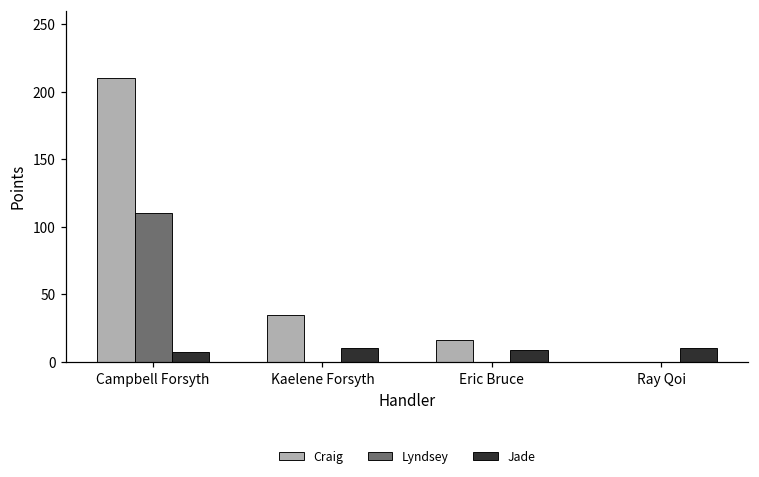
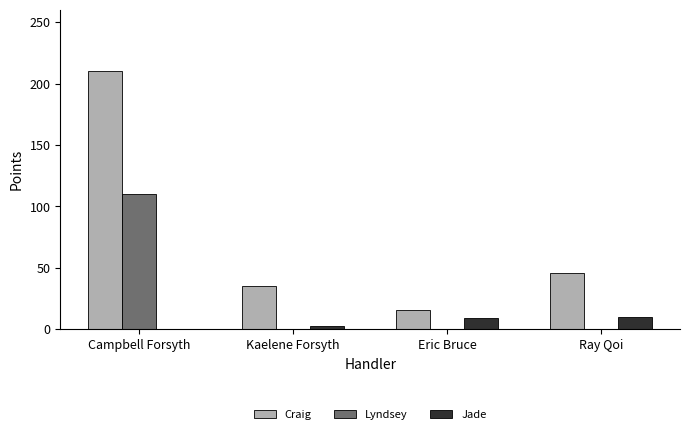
  {
    "Craig": {
      "Campbell Forsyth": 210,
      "Kaelene Forsyth": 35,
      "Eric Bruce": 16,
-     "Ray Qoi": 0
+     "Ray Qoi": 46
    },
    "Lyndsey": {
      "Campbell Forsyth": 110,
      "Kaelene Forsyth": 0,
      "Eric Bruce": 0,
      "Ray Qoi": 0
    },
    "Jade": {
-     "Campbell Forsyth": 7,
-     "Kaelene Forsyth": 10,
+     "Campbell Forsyth": 0,
+     "Kaelene Forsyth": 3,
      "Eric Bruce": 9,
      "Ray Qoi": 10
    }
  }
